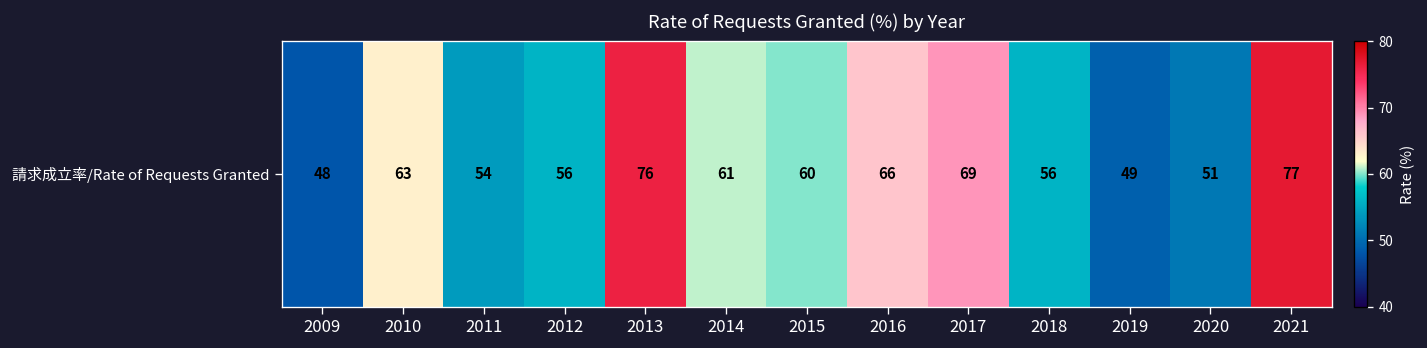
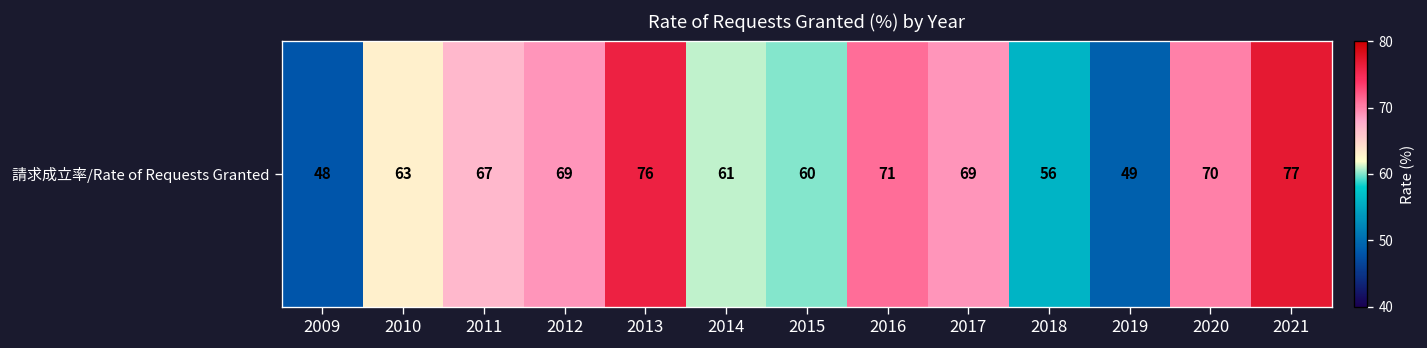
  {
    "請求成立率/Rate of Requests Granted": {
      "2009": 48,
      "2010": 63,
-     "2011": 54,
-     "2012": 56,
+     "2011": 67,
+     "2012": 69,
      "2013": 76,
      "2014": 61,
      "2015": 60,
-     "2016": 66,
+     "2016": 71,
      "2017": 69,
      "2018": 56,
      "2019": 49,
-     "2020": 51,
+     "2020": 70,
      "2021": 77
    }
  }
